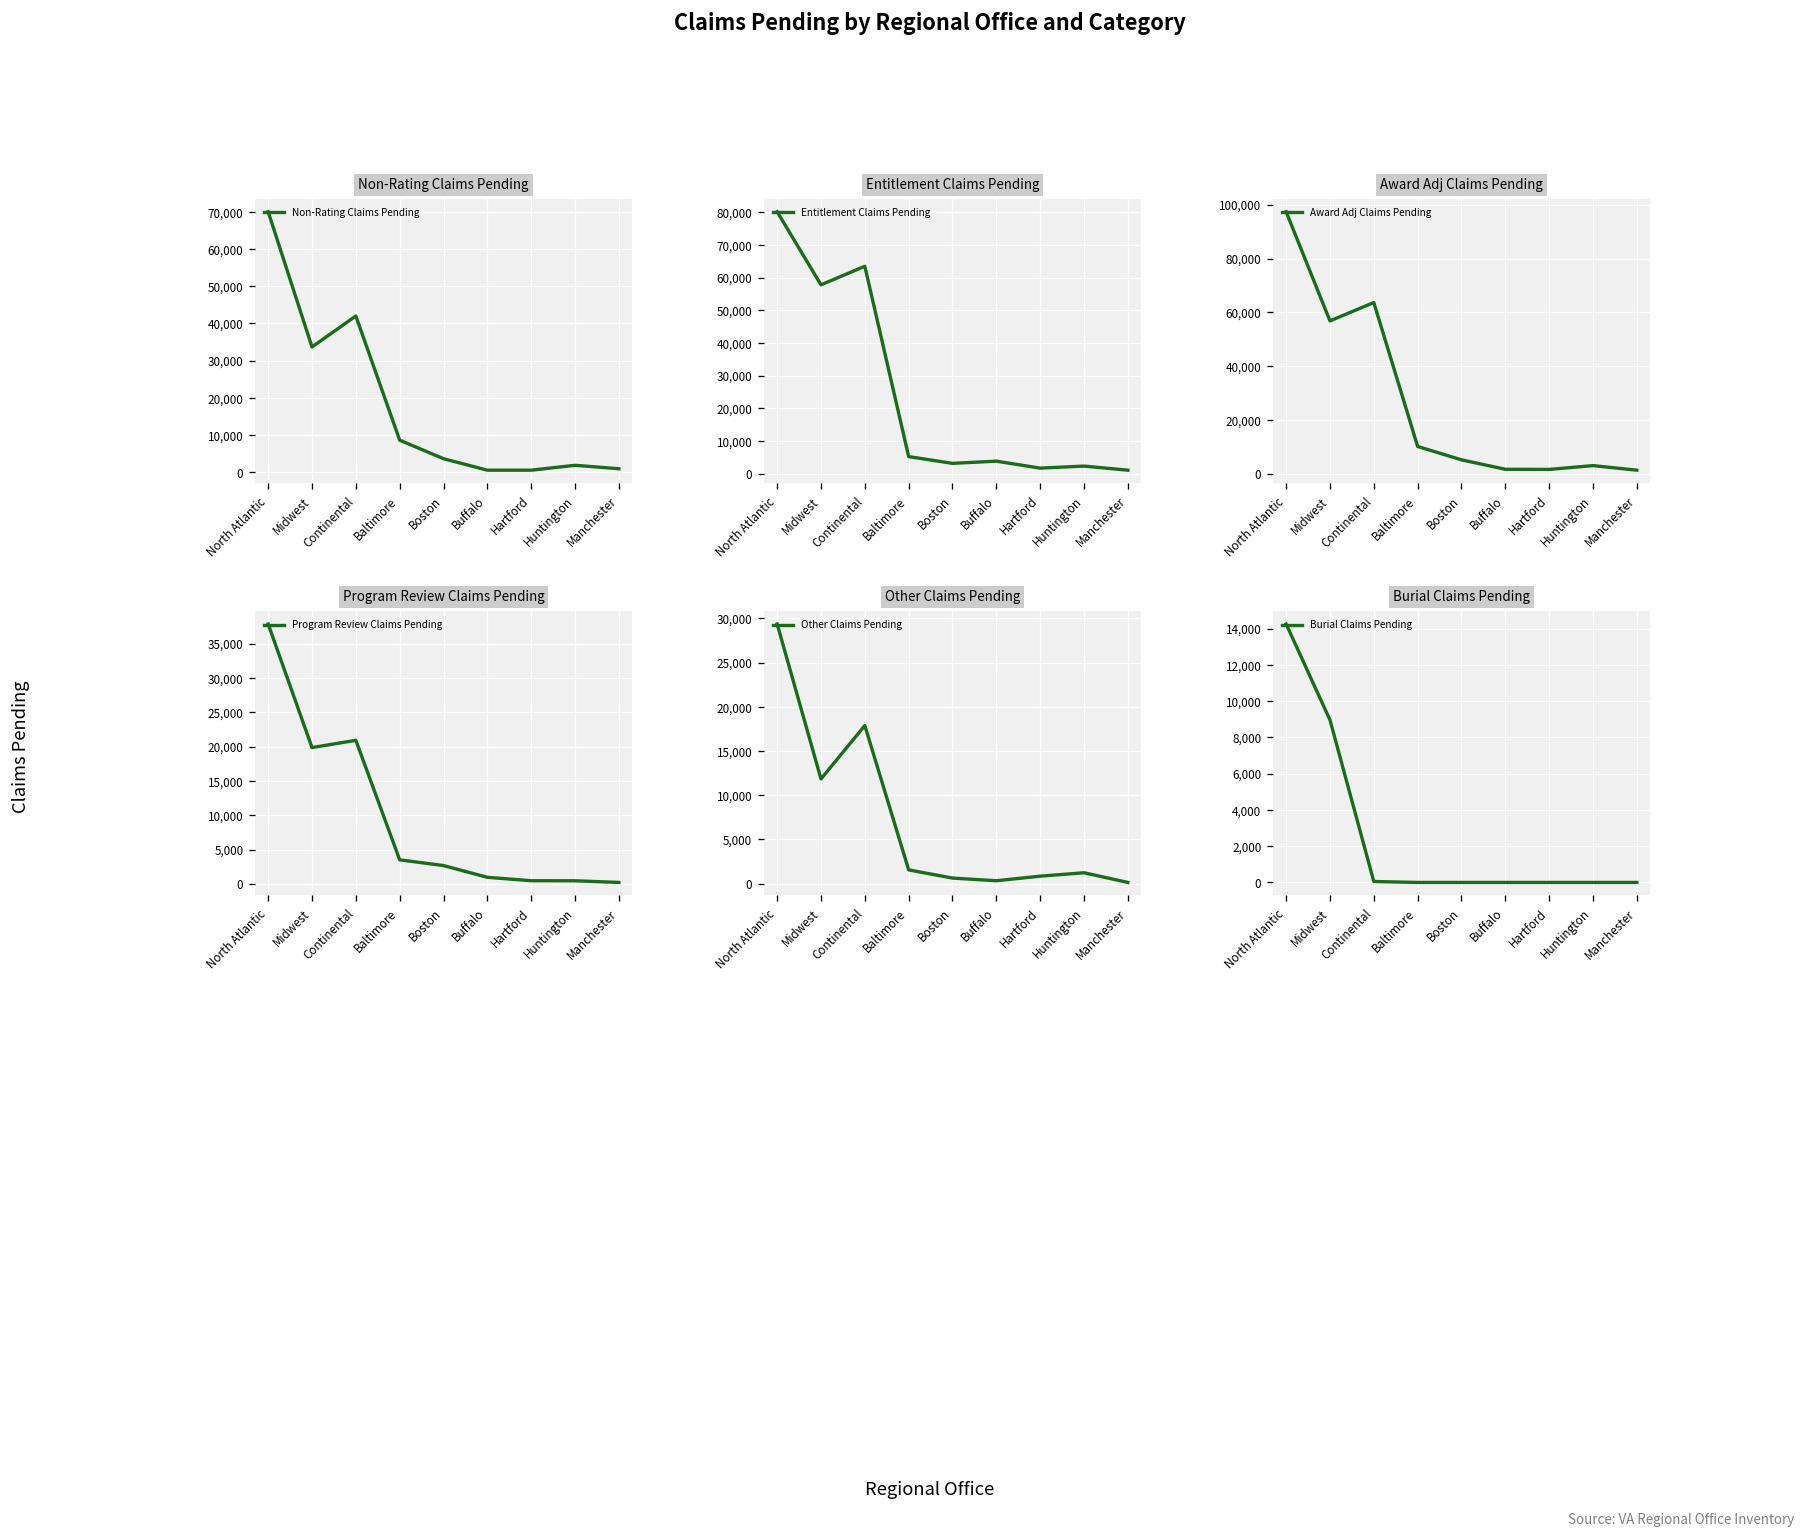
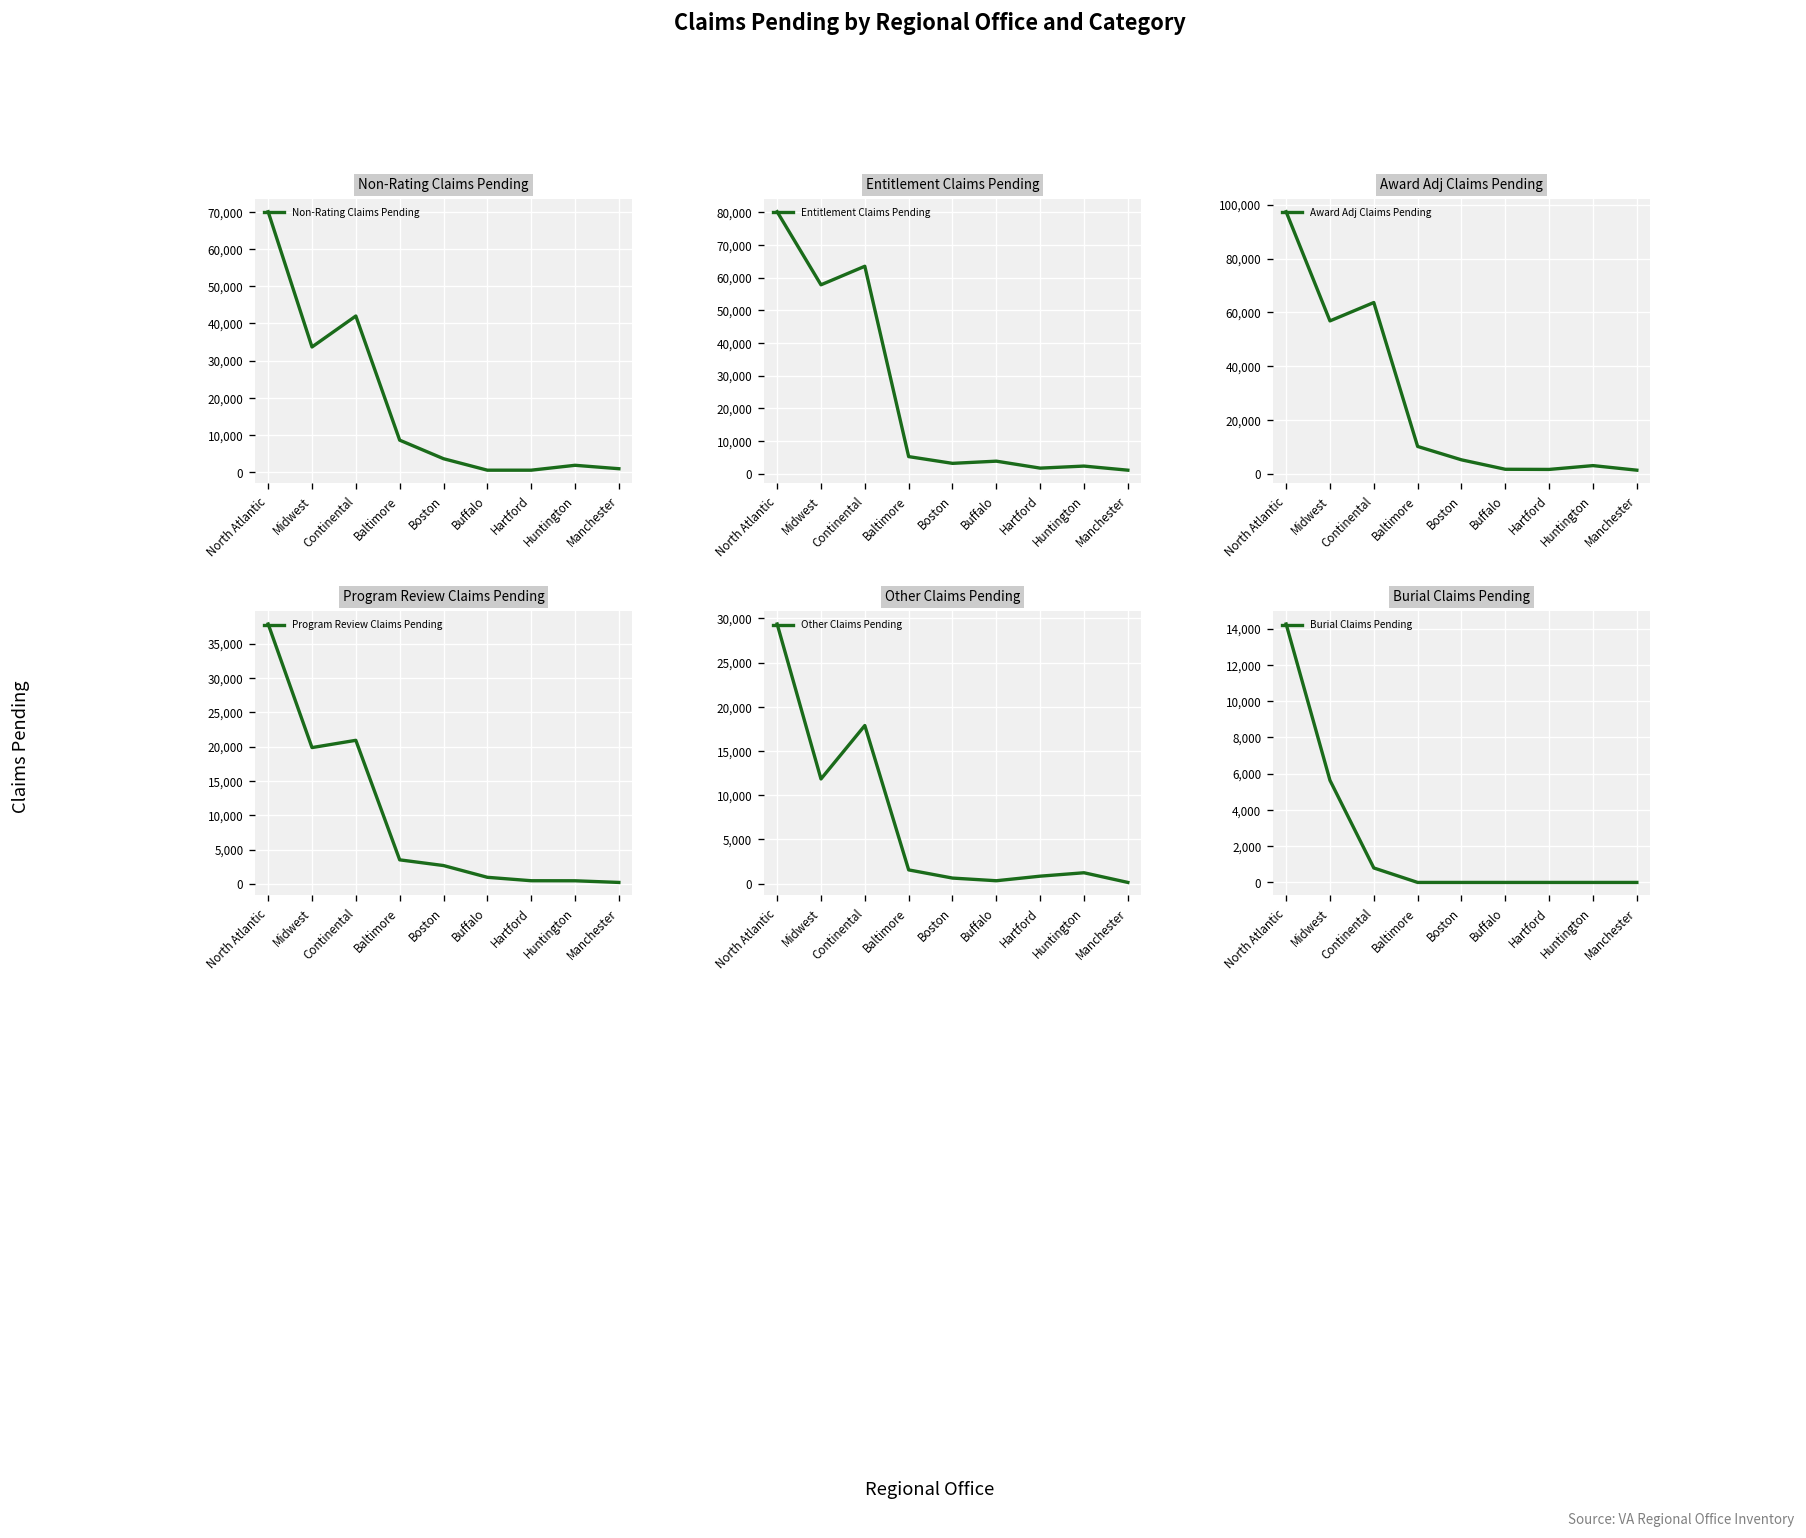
  {
    "Non-Rating Claims Pending": {
      "North Atlantic": "70,000",
      "Midwest": "34,000",
      "Continental": "42,000",
      "Baltimore": "9,000",
      "Boston": "4,000",
      "Buffalo": "1,000",
      "Hartford": "1,000",
      "Huntington": "2,000",
      "Manchester": "1,000"
    },
    "Entitlement Claims Pending": {
      "North Atlantic": "80,000",
      "Midwest": "58,000",
      "Continental": "63,000",
      "Baltimore": "5,000",
      "Boston": "3,000",
      "Buffalo": "4,000",
      "Hartford": "2,000",
      "Huntington": "2,000",
      "Manchester": "1,000"
    },
    "Award Adj Claims Pending": {
      "North Atlantic": "97,000",
      "Midwest": "57,000",
      "Continental": "64,000",
      "Baltimore": "10,000",
      "Boston": "5,000",
      "Buffalo": "2,000",
      "Hartford": "2,000",
      "Huntington": "3,000",
      "Manchester": "1,000"
    },
    "Program Review Claims Pending": {
      "North Atlantic": "38,000",
      "Midwest": "20,000",
      "Continental": "21,000",
      "Baltimore": "3,000",
      "Boston": "3,000",
      "Buffalo": "1,000",
      "Hartford": "0",
      "Huntington": "0",
      "Manchester": "0"
    },
    "Other Claims Pending": {
      "North Atlantic": "29,000",
      "Midwest": "12,000",
      "Continental": "18,000",
      "Baltimore": "2,000",
      "Boston": "1,000",
      "Buffalo": "0",
      "Hartford": "1,000",
      "Huntington": "1,000",
      "Manchester": "0"
    },
    "Burial Claims Pending": {
      "North Atlantic": "14,300",
-     "Midwest": "9,000",
-     "Continental": "100",
+     "Midwest": "5,600",
+     "Continental": "800",
      "Baltimore": "0",
      "Boston": "0",
      "Buffalo": "0",
      "Hartford": "0",
      "Huntington": "0",
      "Manchester": "0"
    }
  }
